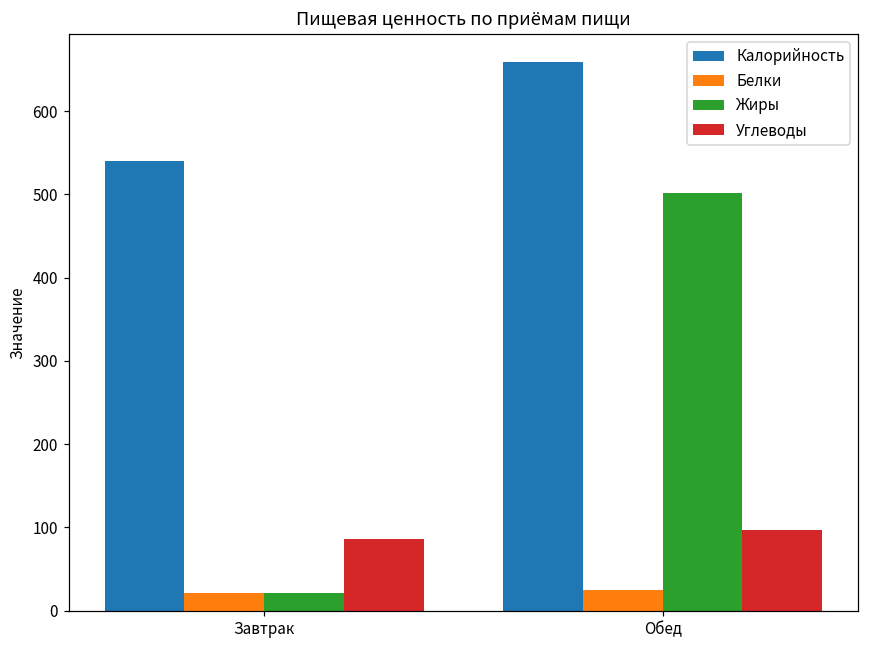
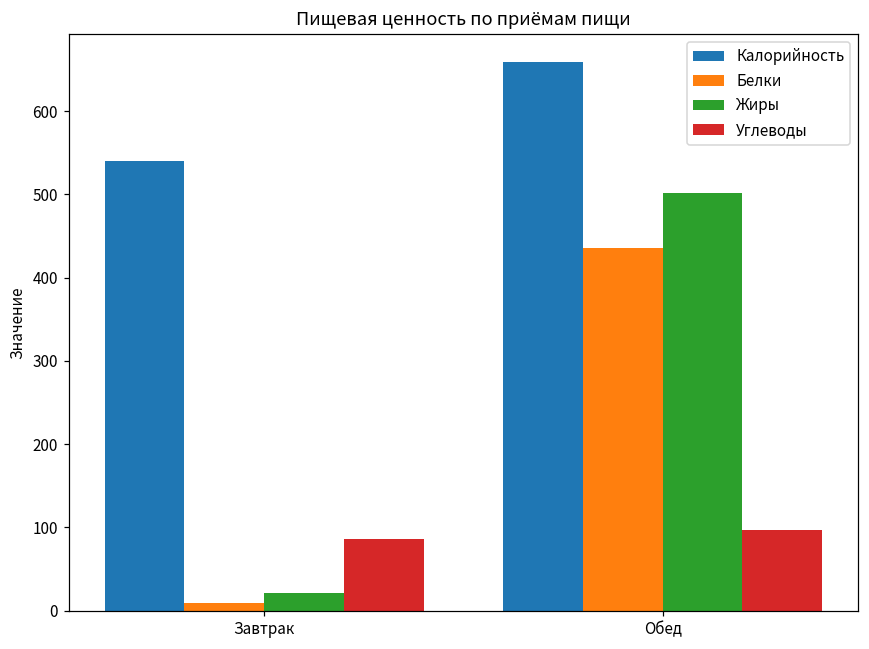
  {
    "Калорийность": {
      "Завтрак": 540,
      "Обед": 660
    },
    "Белки": {
-     "Завтрак": 20,
-     "Обед": 20
+     "Завтрак": 10,
+     "Обед": 440
    },
    "Жиры": {
      "Завтрак": 20,
      "Обед": 500
    },
    "Углеводы": {
      "Завтрак": 90,
      "Обед": 100
    }
  }
